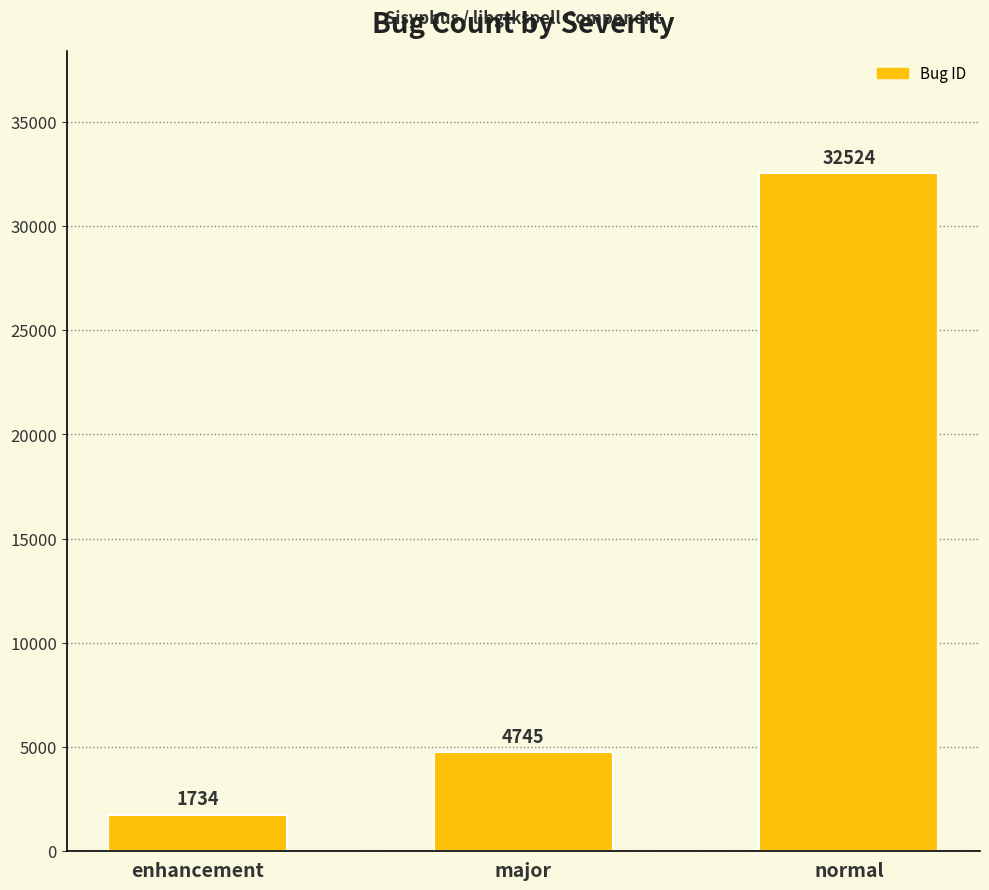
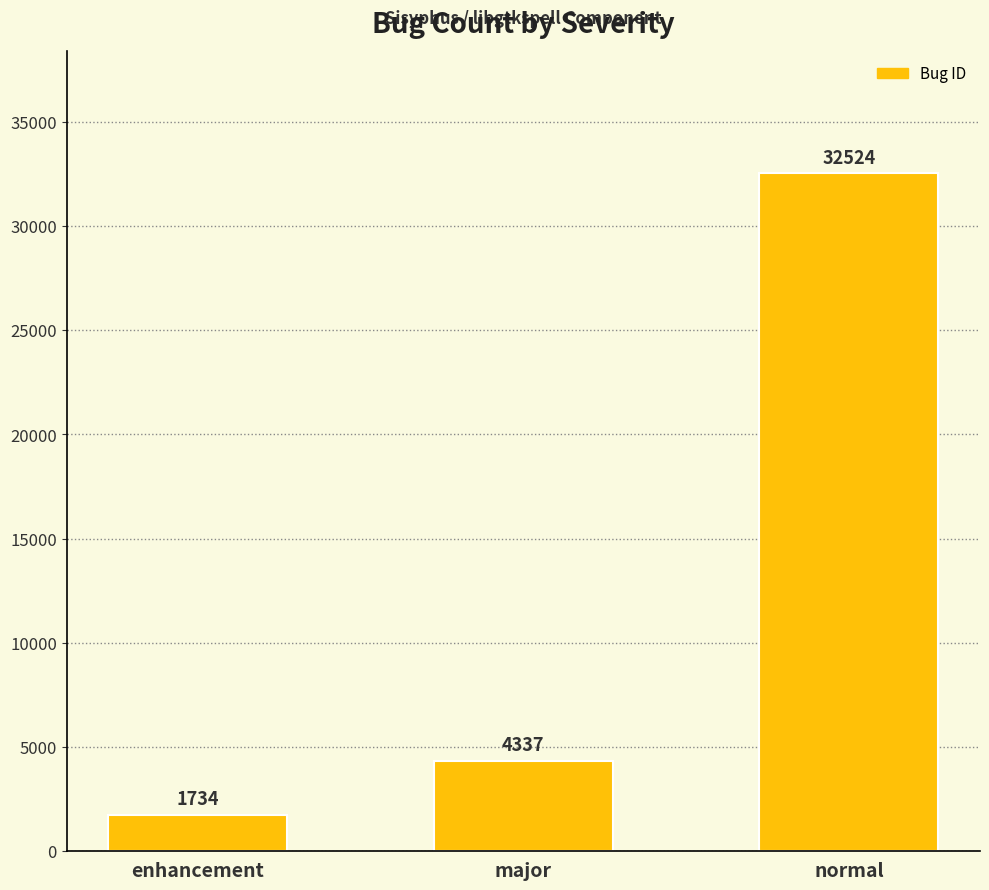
  {
    "enhancement": 1734,
-   "major": 4745,
+   "major": 4337,
    "normal": 32524
  }
